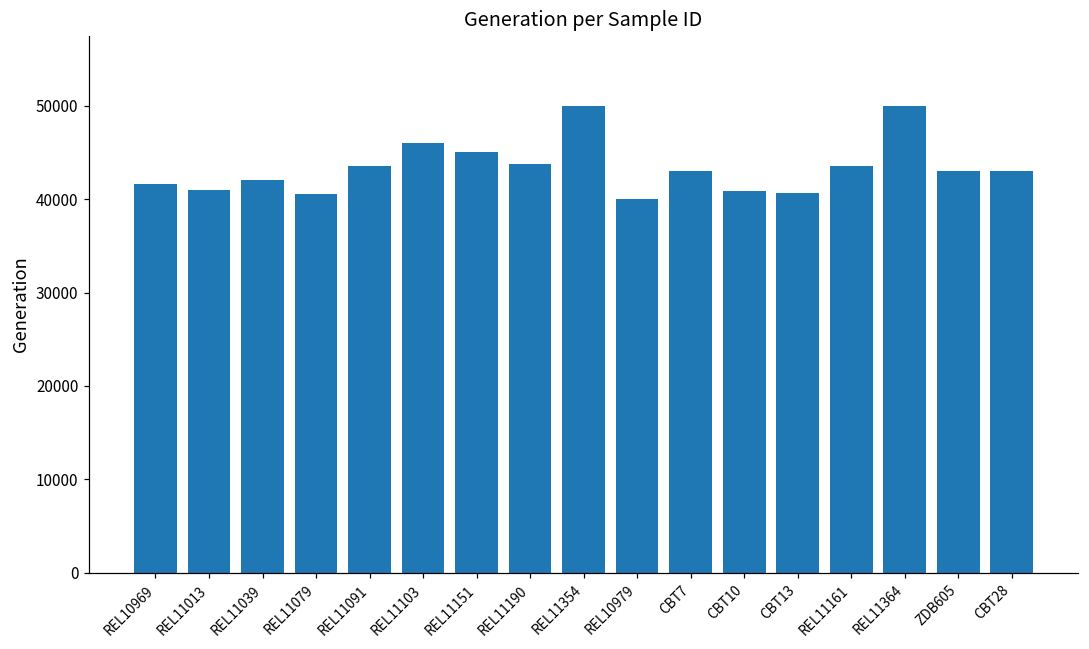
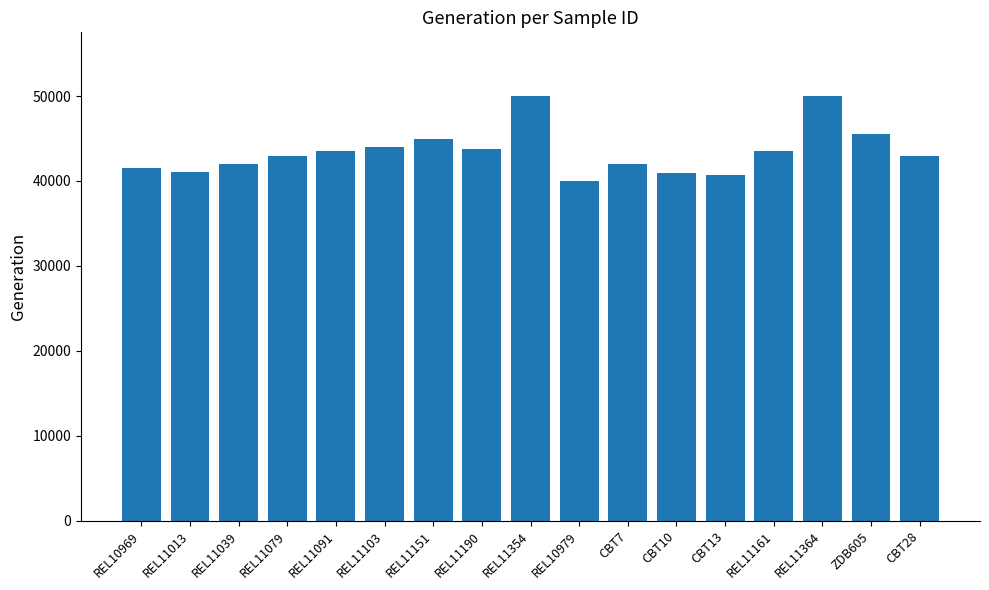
  {
    "REL10969": 42000,
    "REL11013": 41000,
    "REL11039": 42000,
-   "REL11079": 41000,
+   "REL11079": 43000,
    "REL11091": 44000,
-   "REL11103": 46000,
+   "REL11103": 44000,
    "REL11151": 45000,
    "REL11190": 44000,
    "REL11354": 50000,
    "REL10979": 40000,
-   "CBT7": 43000,
+   "CBT7": 42000,
    "CBT10": 41000,
    "CBT13": 41000,
    "REL11161": 44000,
    "REL11364": 50000,
-   "ZDB605": 43000,
+   "ZDB605": 46000,
    "CBT28": 43000
  }
